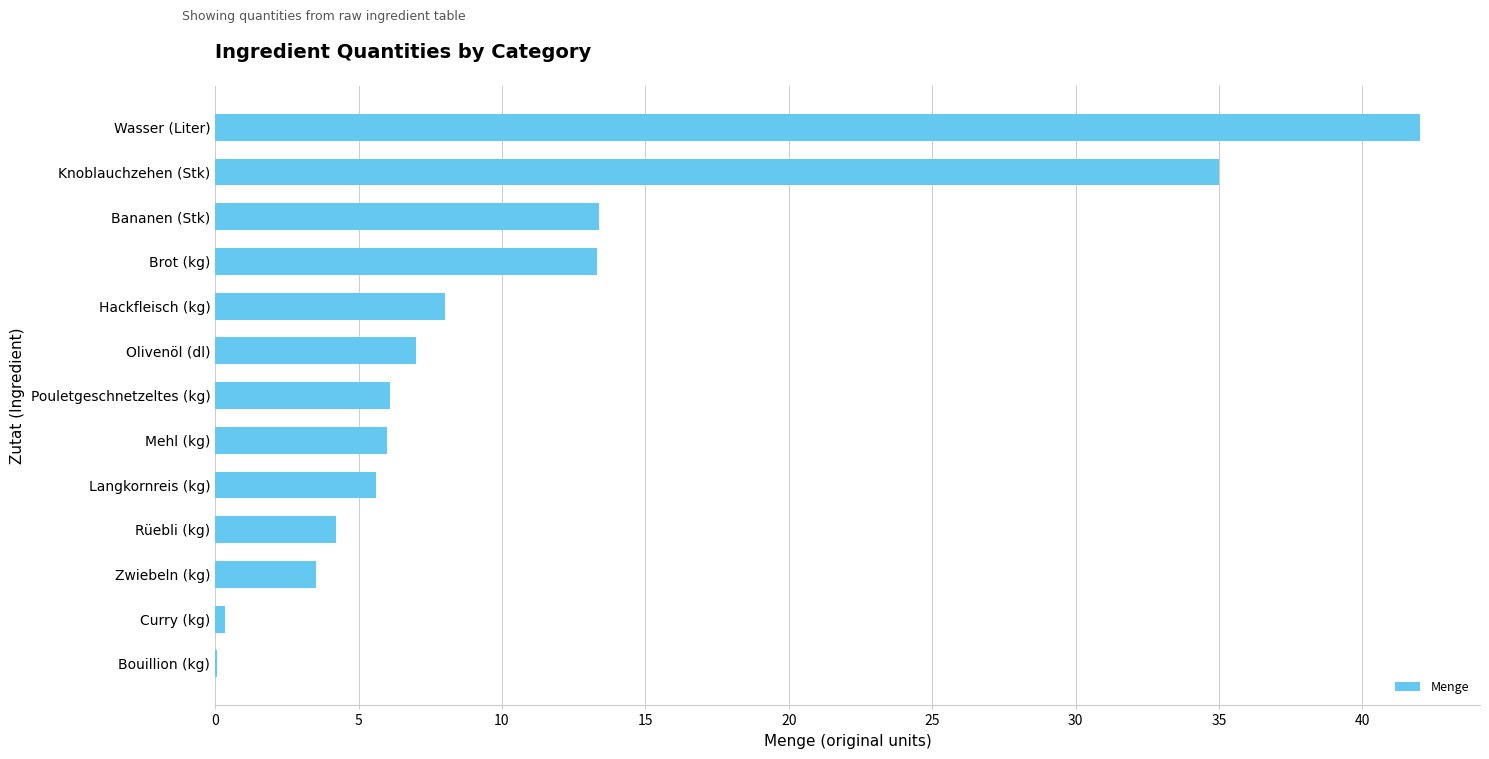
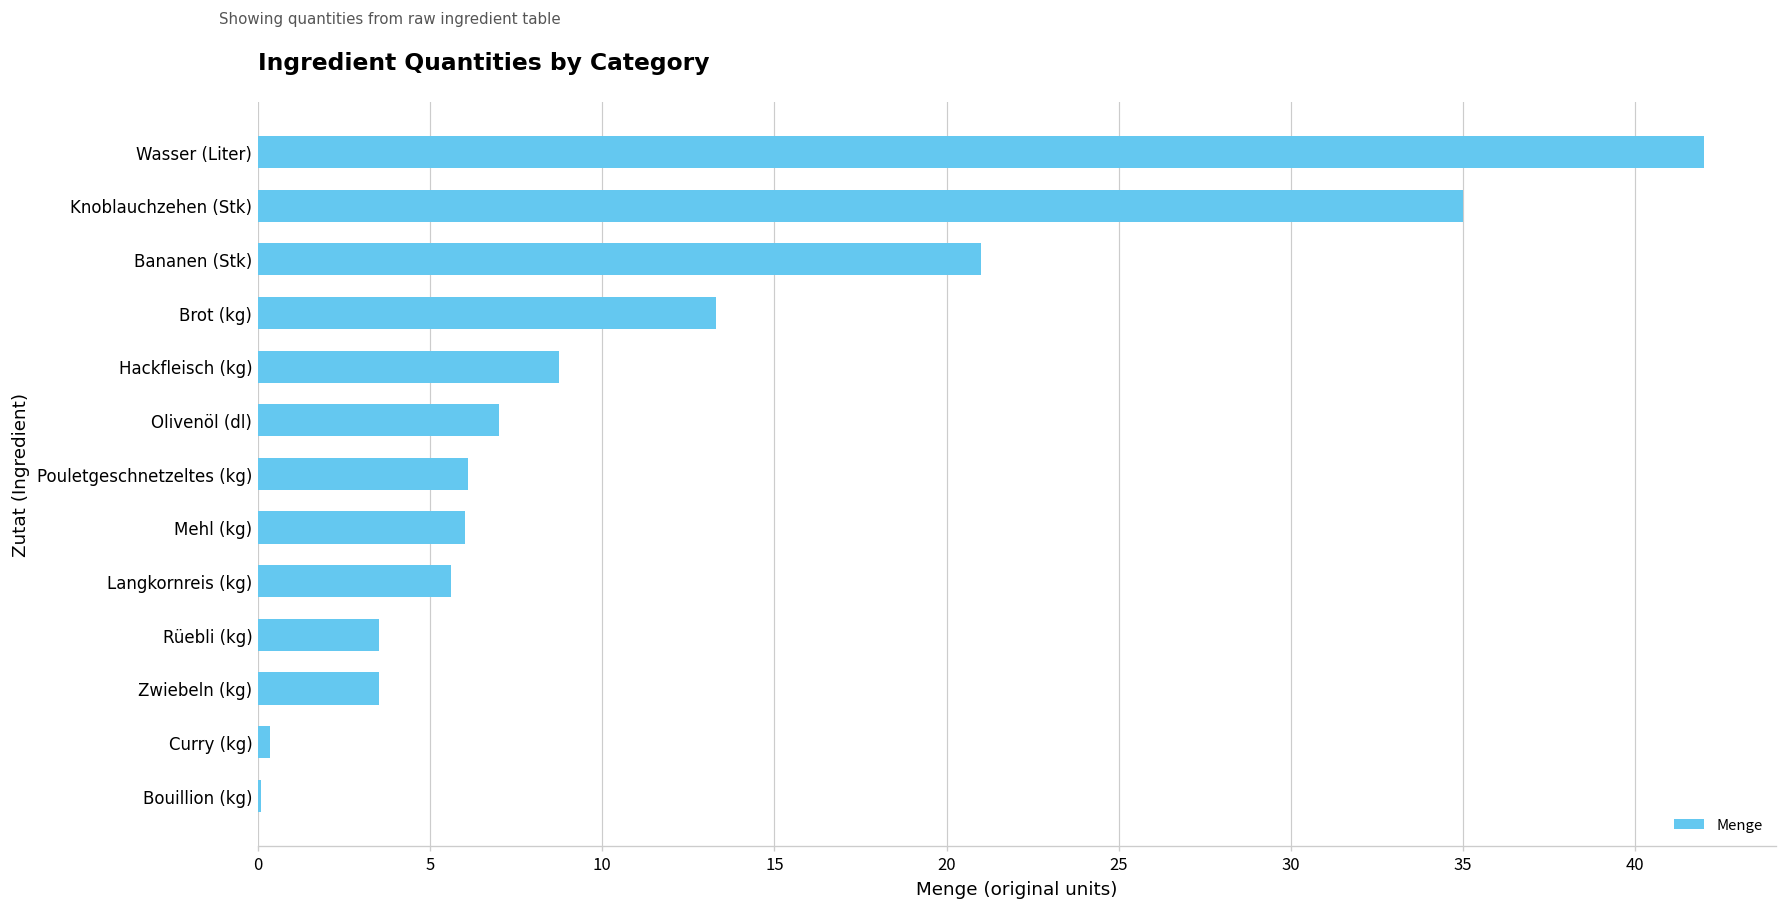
  {
    "Wasser (Liter)": 42.0,
    "Knoblauchzehen (Stk)": 35.0,
-   "Bananen (Stk)": 13.4,
+   "Bananen (Stk)": 21.0,
    "Brot (kg)": 13.3,
-   "Hackfleisch (kg)": 8.0,
+   "Hackfleisch (kg)": 8.8,
    "Olivenöl (dl)": 7.0,
    "Pouletgeschnetzeltes (kg)": 6.1,
    "Mehl (kg)": 6.0,
    "Langkornreis (kg)": 5.6,
-   "Rüebli (kg)": 4.2,
+   "Rüebli (kg)": 3.5,
    "Zwiebeln (kg)": 3.5,
    "Curry (kg)": 0.4
  }
